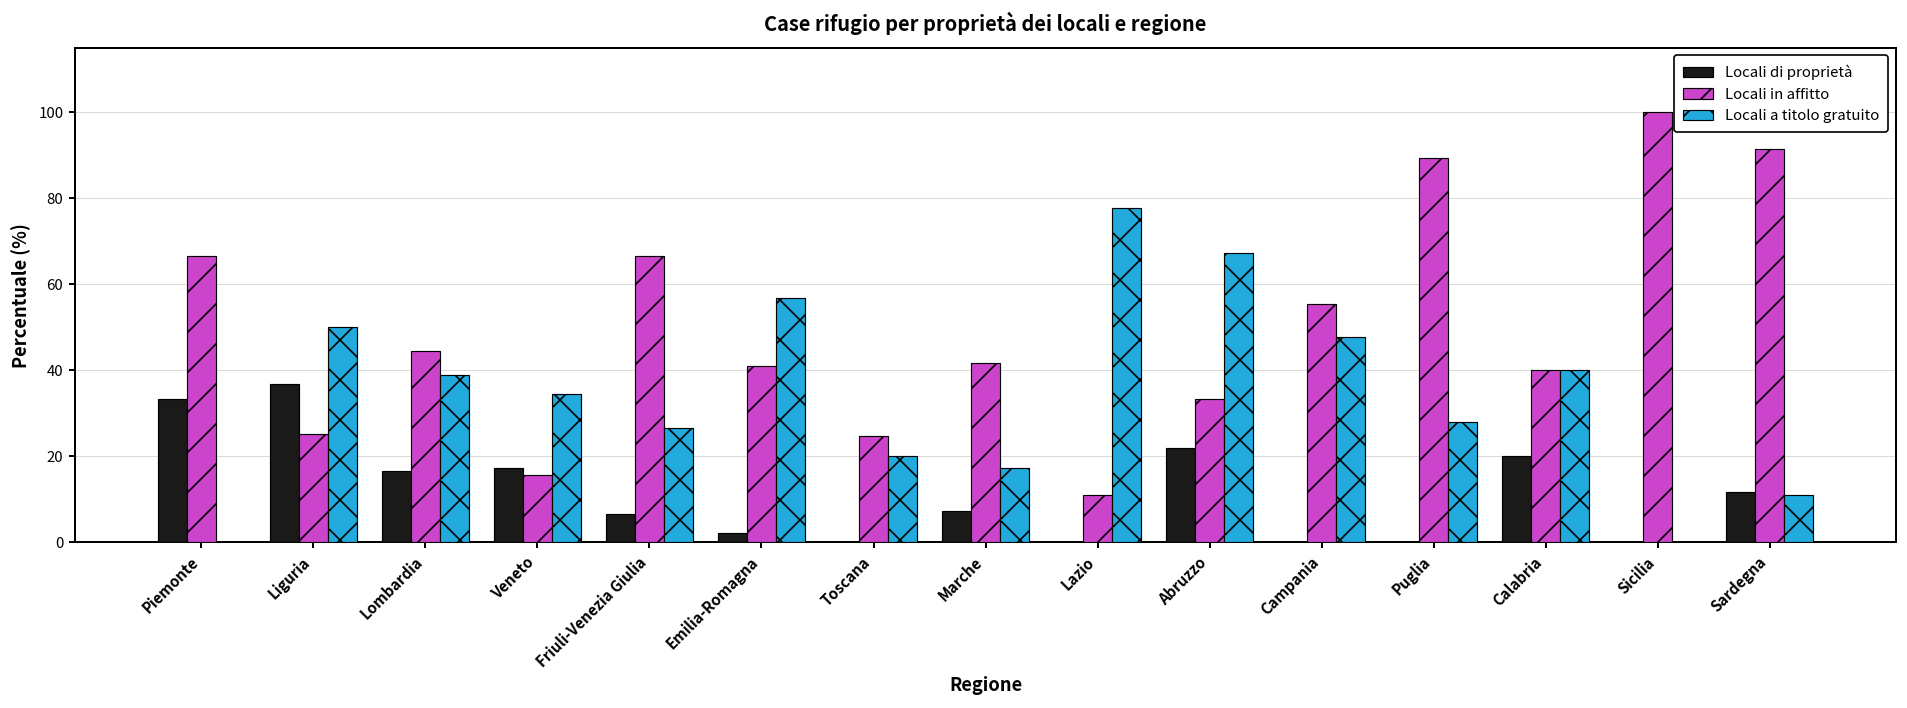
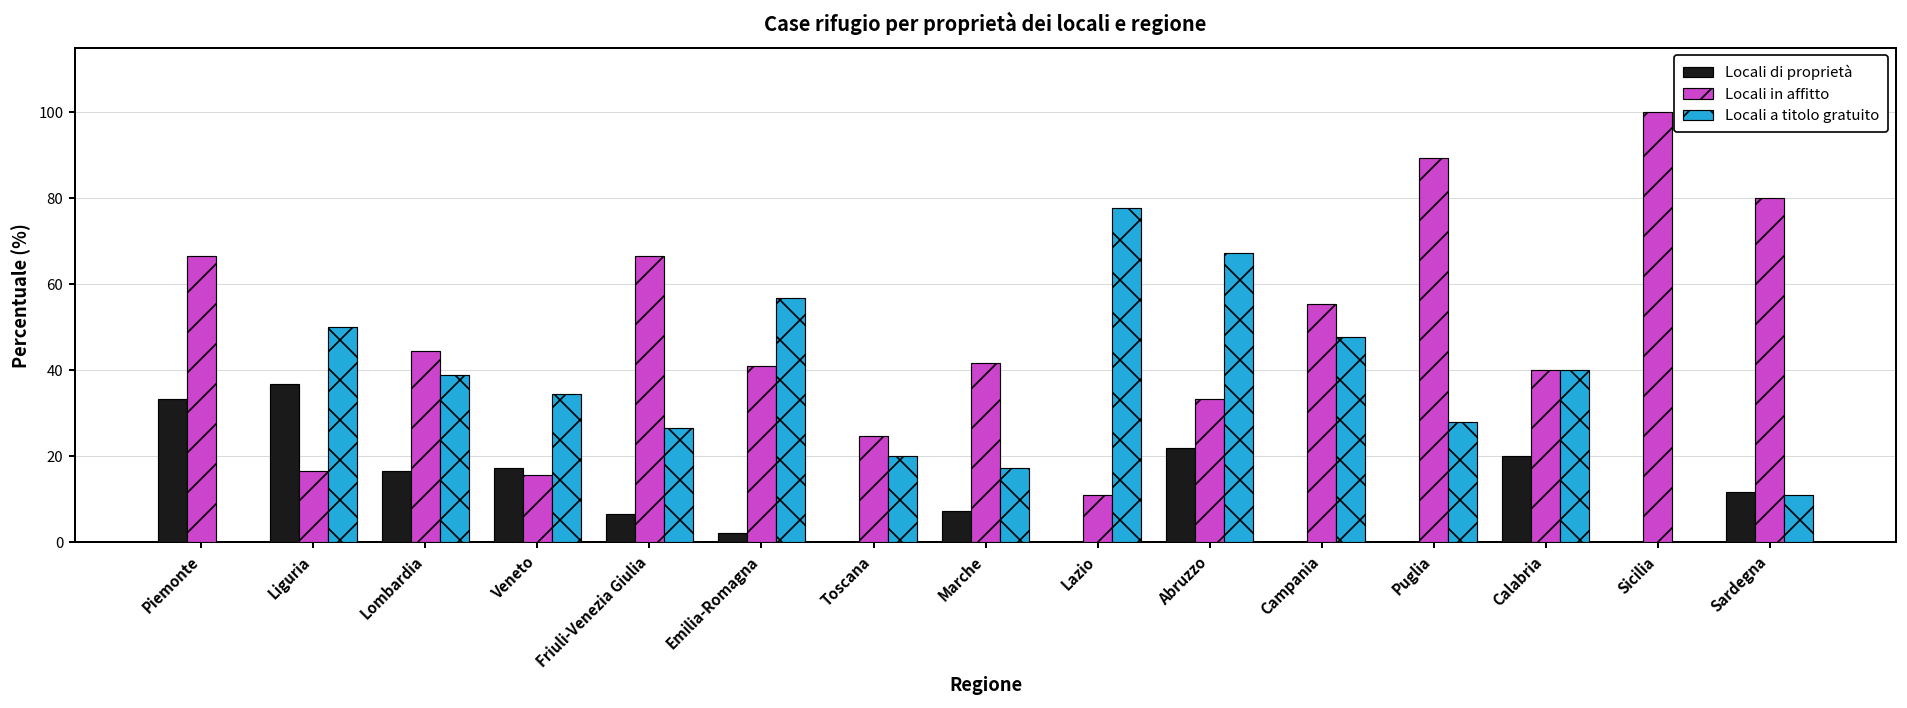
  {
    "Locali di proprietà": {
      "Piemonte": 33,
      "Liguria": 37,
      "Lombardia": 17,
      "Veneto": 17,
      "Friuli-Venezia Giulia": 7,
      "Emilia-Romagna": 2,
      "Toscana": 0,
      "Marche": 7,
      "Lazio": 0,
      "Abruzzo": 22,
      "Campania": 0,
      "Puglia": 0,
      "Calabria": 20,
      "Sicilia": 0,
      "Sardegna": 12
    },
    "Locali in affitto": {
      "Piemonte": 67,
-     "Liguria": 25,
+     "Liguria": 17,
      "Lombardia": 44,
      "Veneto": 16,
      "Friuli-Venezia Giulia": 67,
      "Emilia-Romagna": 41,
      "Toscana": 25,
      "Marche": 42,
      "Lazio": 11,
      "Abruzzo": 33,
      "Campania": 56,
      "Puglia": 89,
      "Calabria": 40,
      "Sicilia": 100,
-     "Sardegna": 92
+     "Sardegna": 80
    },
    "Locali a titolo gratuito": {
      "Piemonte": 0,
      "Liguria": 50,
      "Lombardia": 39,
      "Veneto": 35,
      "Friuli-Venezia Giulia": 27,
      "Emilia-Romagna": 57,
      "Toscana": 20,
      "Marche": 17,
      "Lazio": 78,
      "Abruzzo": 67,
      "Campania": 48,
      "Puglia": 28,
      "Calabria": 40,
      "Sicilia": 0,
      "Sardegna": 11
    }
  }
